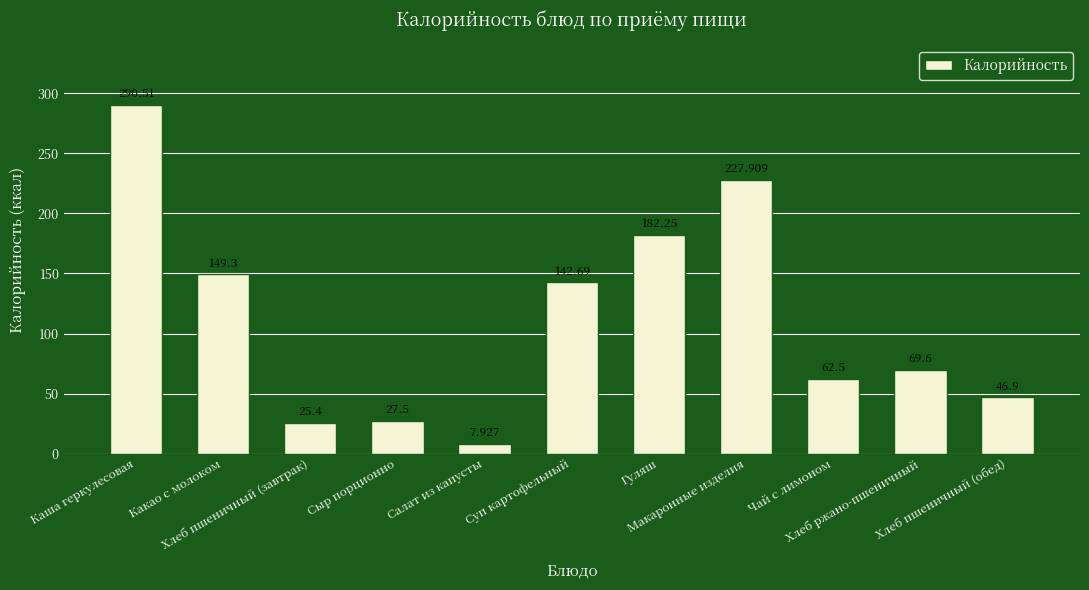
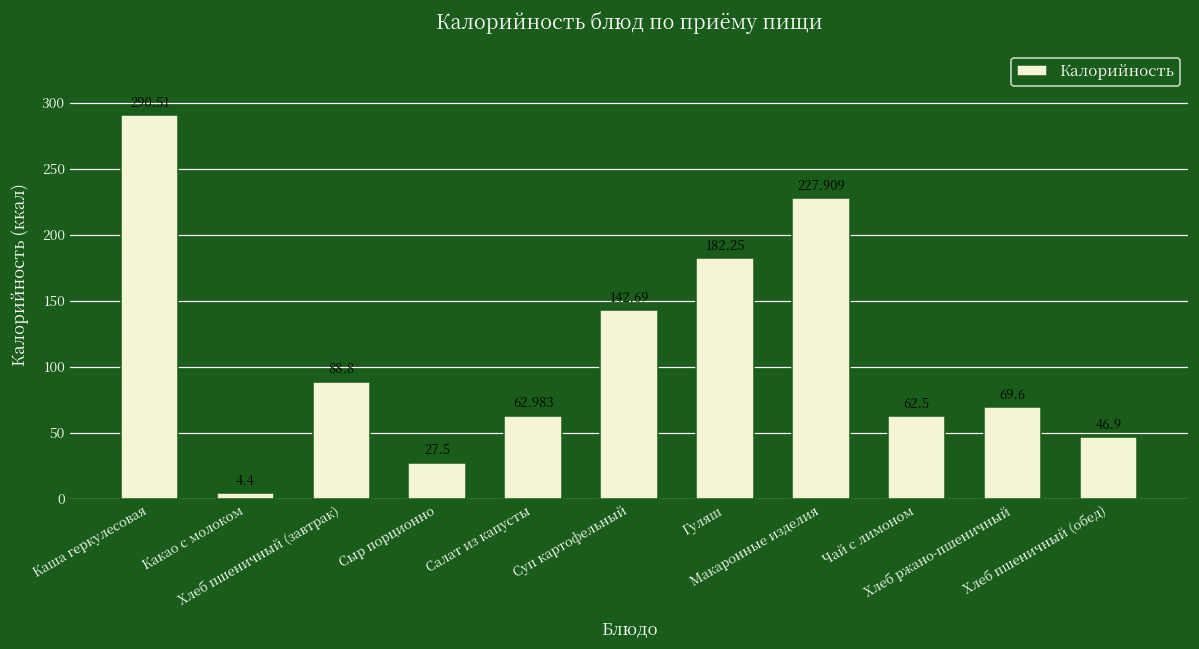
  {
    "Каша геркулесовая": 290.51,
-   "Какао с молоком": 149.3,
-   "Хлеб пшеничный (завтрак)": 25.4,
+   "Какао с молоком": 4.4,
+   "Хлеб пшеничный (завтрак)": 88.8,
    "Сыр порционно": 27.5,
-   "Салат из капусты": 7.927,
+   "Салат из капусты": 62.983,
    "Суп картофельный": 142.69,
    "Гуляш": 182.25,
    "Макаронные изделия": 227.909,
    "Чай с лимоном": 62.5,
    "Хлеб ржано-пшеничный": 69.6,
    "Хлеб пшеничный (обед)": 46.9
  }
